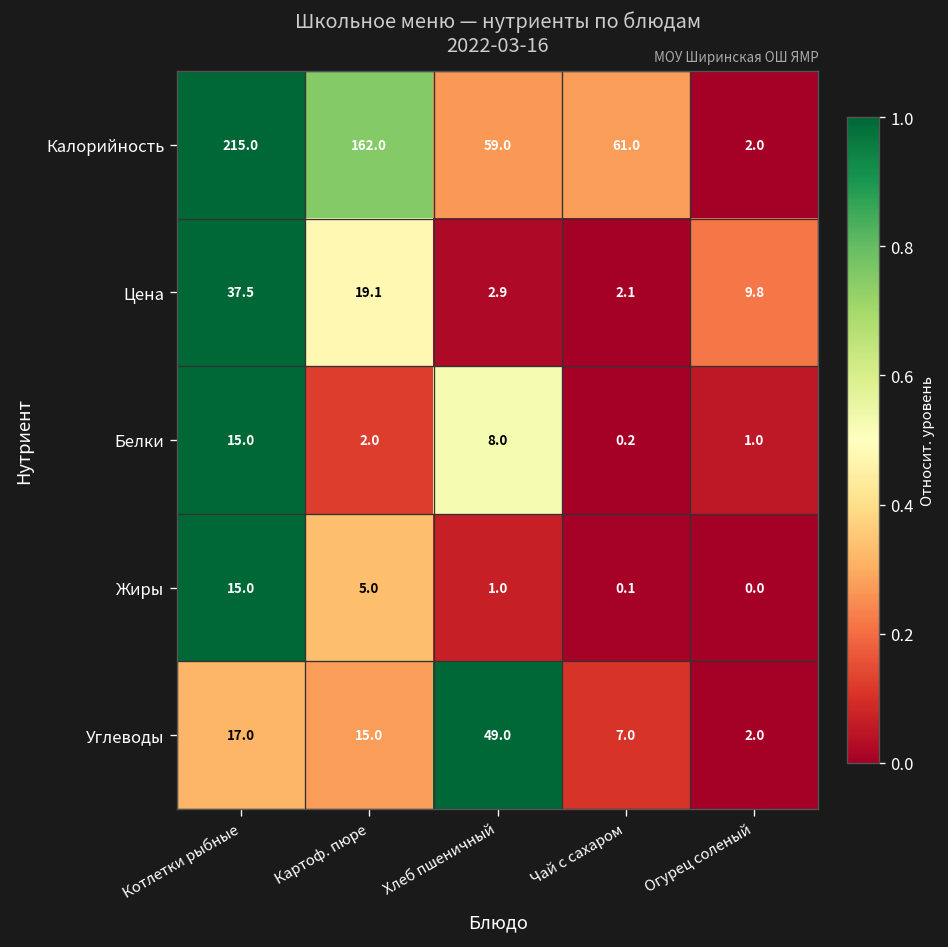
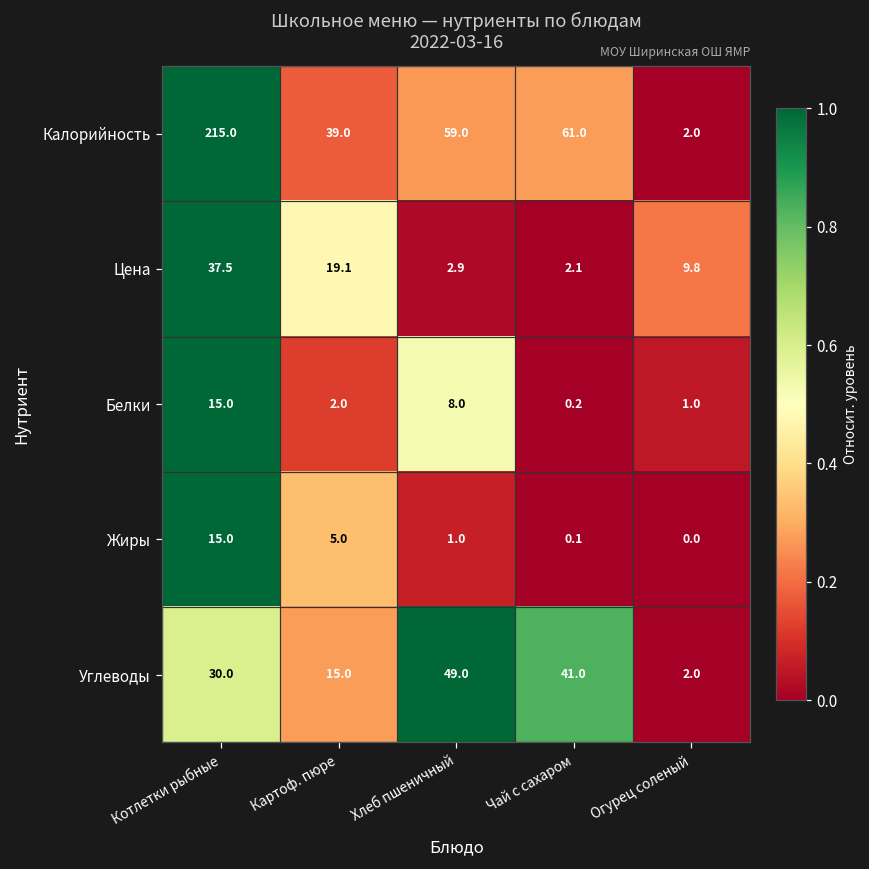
  {
    "Калорийность": {
      "Котлетки рыбные": 215.0,
-     "Картоф. пюре": 162.0,
+     "Картоф. пюре": 39.0,
      "Хлеб пшеничный": 59.0,
      "Чай с сахаром": 61.0,
      "Огурец соленый": 2.0
    },
    "Цена": {
      "Котлетки рыбные": 37.5,
      "Картоф. пюре": 19.1,
      "Хлеб пшеничный": 2.9,
      "Чай с сахаром": 2.1,
      "Огурец соленый": 9.8
    },
    "Белки": {
      "Котлетки рыбные": 15.0,
      "Картоф. пюре": 2.0,
      "Хлеб пшеничный": 8.0,
      "Чай с сахаром": 0.2,
      "Огурец соленый": 1.0
    },
    "Жиры": {
      "Котлетки рыбные": 15.0,
      "Картоф. пюре": 5.0,
      "Хлеб пшеничный": 1.0,
      "Чай с сахаром": 0.1,
      "Огурец соленый": 0.0
    },
    "Углеводы": {
-     "Котлетки рыбные": 17.0,
+     "Котлетки рыбные": 30.0,
      "Картоф. пюре": 15.0,
      "Хлеб пшеничный": 49.0,
-     "Чай с сахаром": 7.0,
+     "Чай с сахаром": 41.0,
      "Огурец соленый": 2.0
    }
  }
